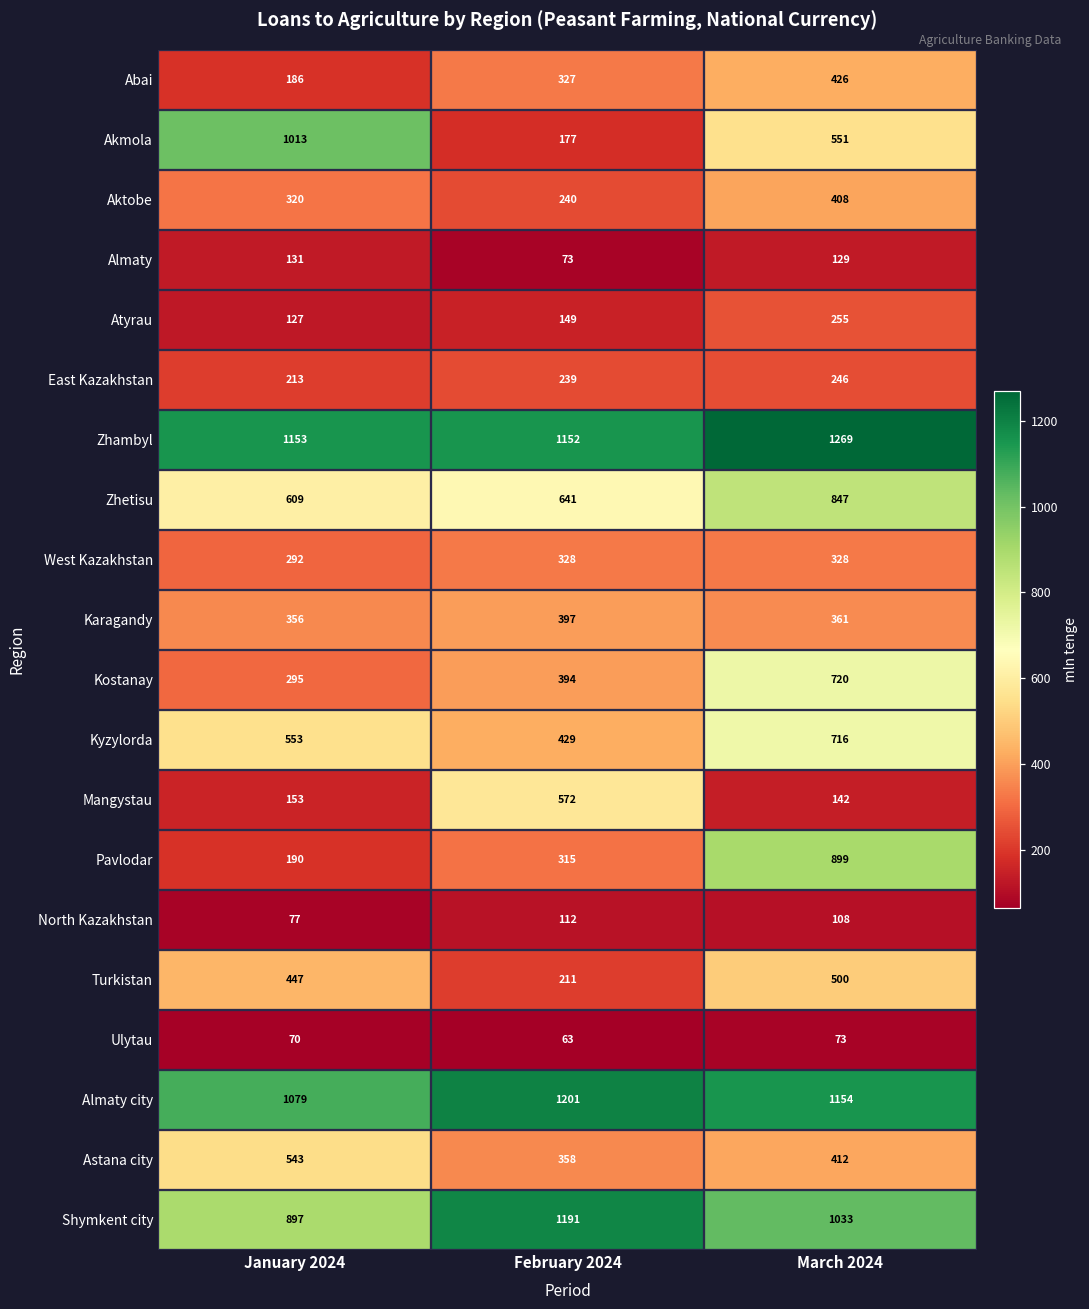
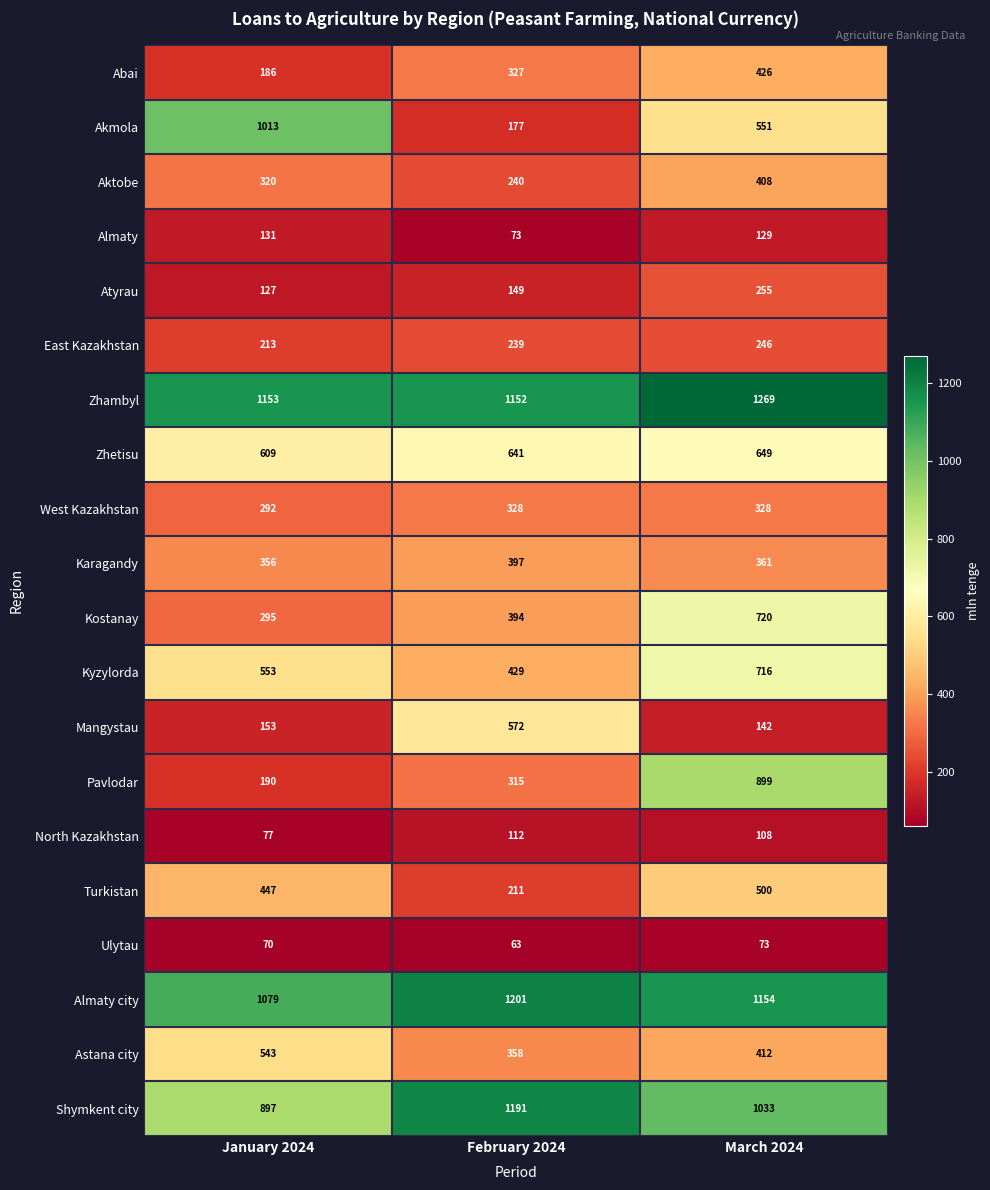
  {
    "Abai": {
      "January 2024": 186,
      "February 2024": 327,
      "March 2024": 426
    },
    "Akmola": {
      "January 2024": 1013,
      "February 2024": 177,
      "March 2024": 551
    },
    "Aktobe": {
      "January 2024": 320,
      "February 2024": 240,
      "March 2024": 408
    },
    "Almaty": {
      "January 2024": 131,
      "February 2024": 73,
      "March 2024": 129
    },
    "Atyrau": {
      "January 2024": 127,
      "February 2024": 149,
      "March 2024": 255
    },
    "East Kazakhstan": {
      "January 2024": 213,
      "February 2024": 239,
      "March 2024": 246
    },
    "Zhambyl": {
      "January 2024": 1153,
      "February 2024": 1152,
      "March 2024": 1269
    },
    "Zhetisu": {
      "January 2024": 609,
      "February 2024": 641,
-     "March 2024": 847
+     "March 2024": 649
    },
    "West Kazakhstan": {
      "January 2024": 292,
      "February 2024": 328,
      "March 2024": 328
    },
    "Karagandy": {
      "January 2024": 356,
      "February 2024": 397,
      "March 2024": 361
    },
    "Kostanay": {
      "January 2024": 295,
      "February 2024": 394,
      "March 2024": 720
    },
    "Kyzylorda": {
      "January 2024": 553,
      "February 2024": 429,
      "March 2024": 716
    },
    "Mangystau": {
      "January 2024": 153,
      "February 2024": 572,
      "March 2024": 142
    },
    "Pavlodar": {
      "January 2024": 190,
      "February 2024": 315,
      "March 2024": 899
    },
    "North Kazakhstan": {
      "January 2024": 77,
      "February 2024": 112,
      "March 2024": 108
    },
    "Turkistan": {
      "January 2024": 447,
      "February 2024": 211,
      "March 2024": 500
    },
    "Ulytau": {
      "January 2024": 70,
      "February 2024": 63,
      "March 2024": 73
    },
    "Almaty city": {
      "January 2024": 1079,
      "February 2024": 1201,
      "March 2024": 1154
    },
    "Astana city": {
      "January 2024": 543,
      "February 2024": 358,
      "March 2024": 412
    },
    "Shymkent city": {
      "January 2024": 897,
      "February 2024": 1191,
      "March 2024": 1033
    }
  }
